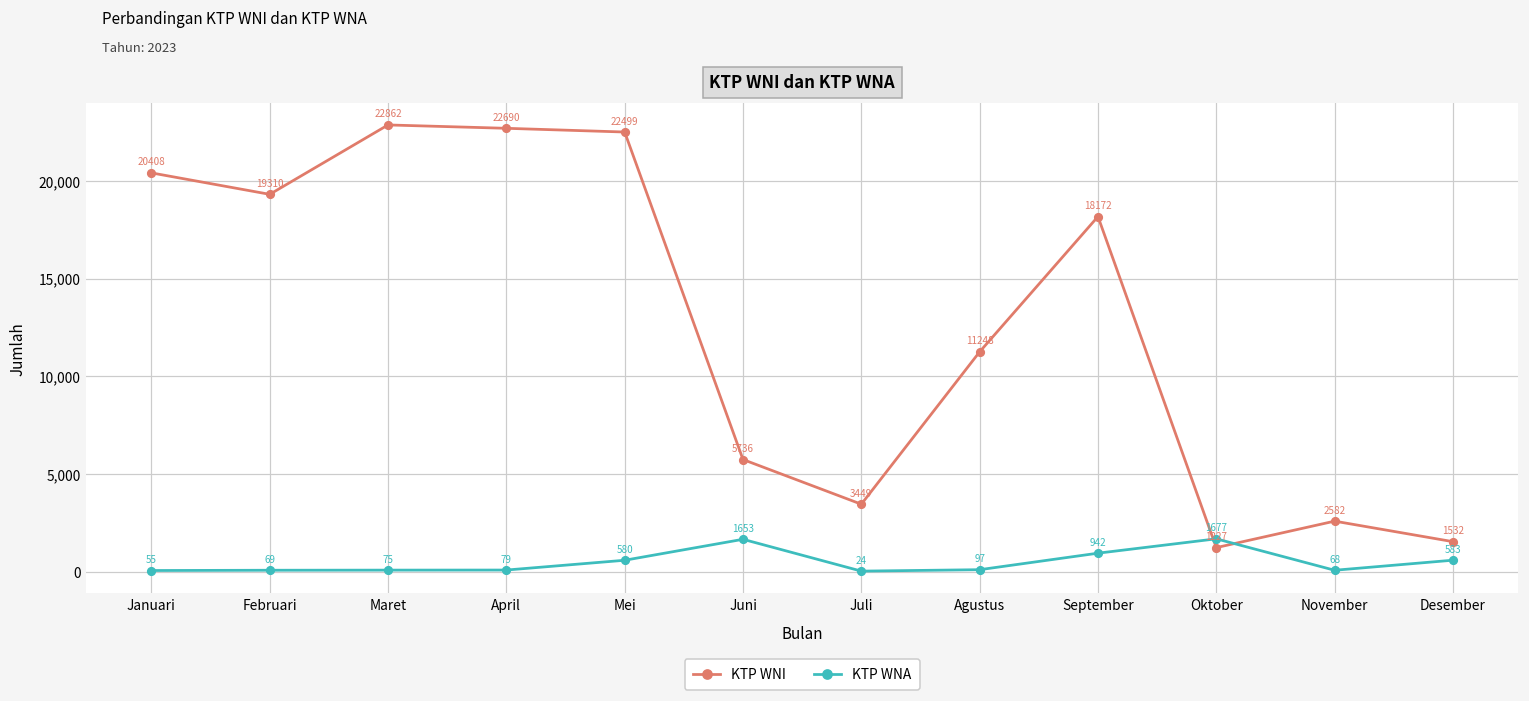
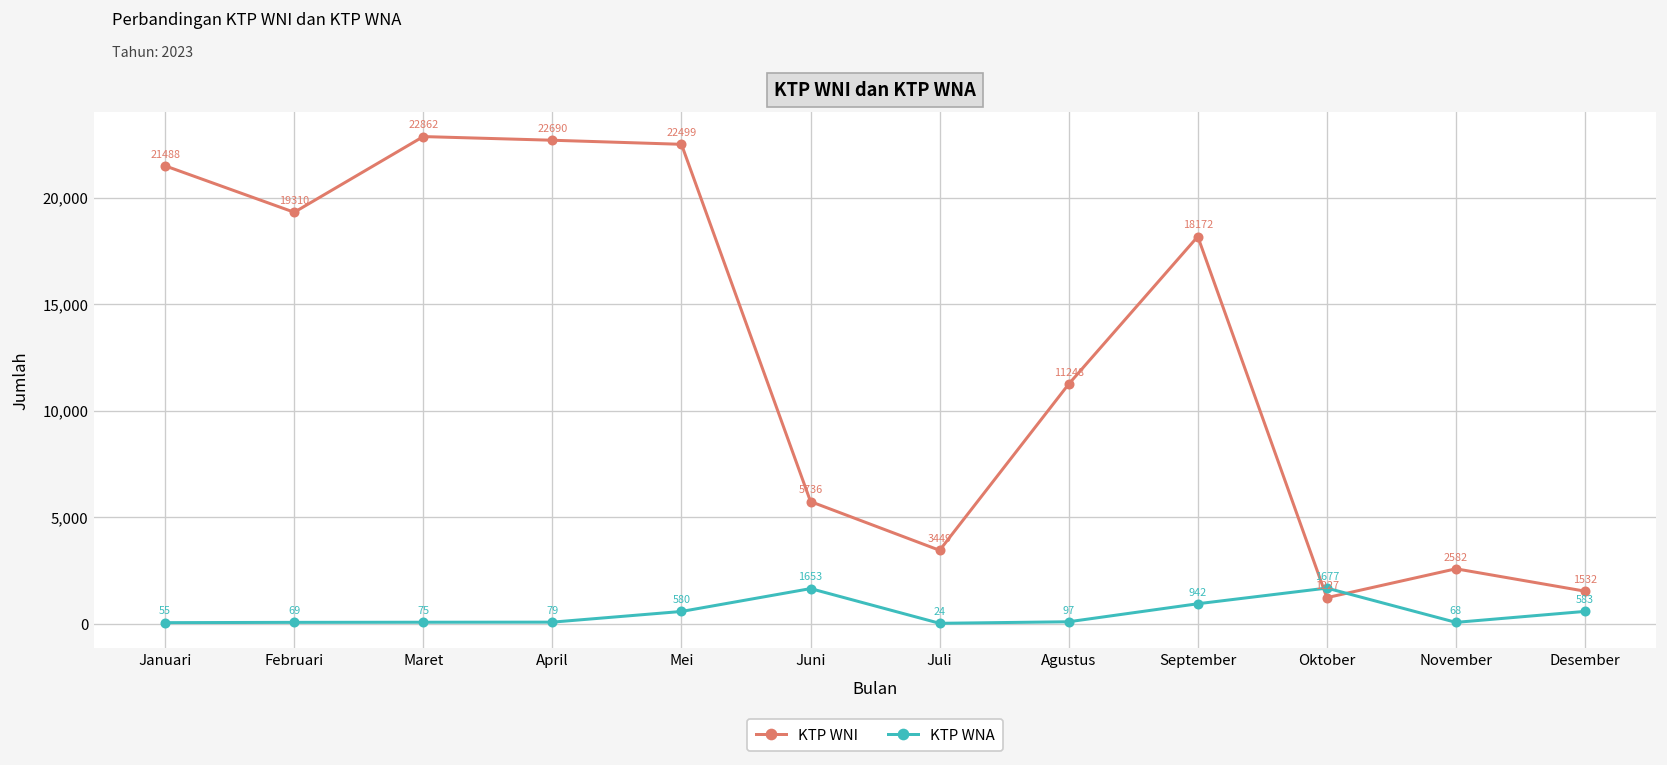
  {
    "KTP WNI": {
-     "Januari": 20408,
+     "Januari": 21488,
      "Februari": 19310,
      "Maret": 22862,
      "April": 22690,
      "Mei": 22499,
      "Juni": 5736,
      "Juli": 3449,
      "Agustus": 11248,
      "September": 18172,
      "November": 2582,
      "Desember": 1532
    },
    "KTP WNA": {
      "Januari": 55,
      "Februari": 69,
      "Maret": 75,
      "April": 79,
      "Mei": 580,
      "Juni": 1653,
      "Juli": 24,
      "Agustus": 97,
      "September": 942,
      "Oktober": 1677,
      "November": 68,
      "Desember": 583
    }
  }
